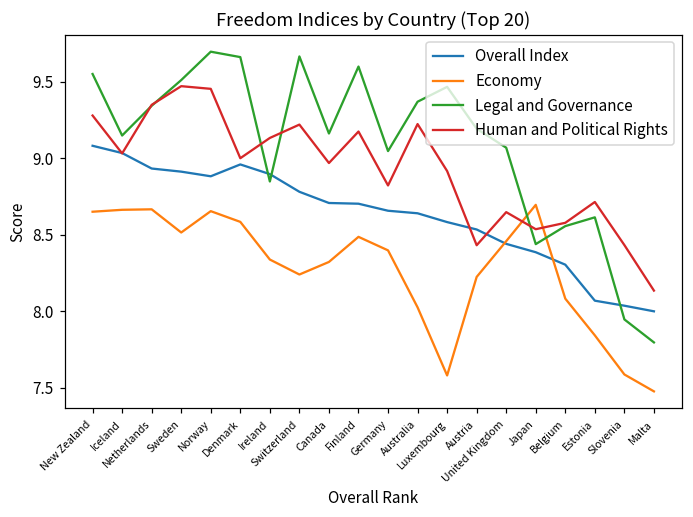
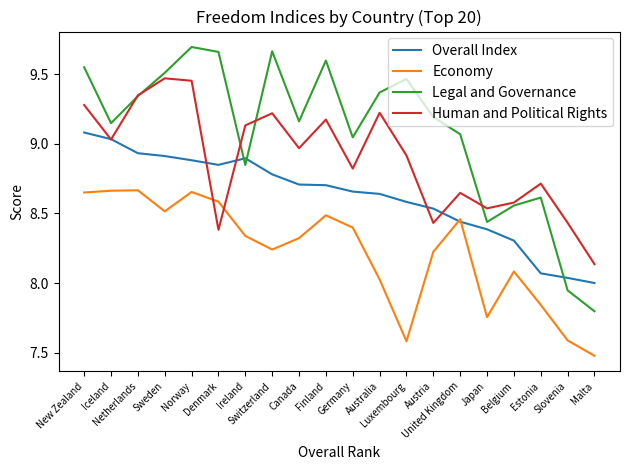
  {
    "Overall Index": {
      "New Zealand": 9.08,
      "Netherlands": 8.93,
      "Sweden": 8.91,
      "Norway": 8.88,
-     "Denmark": 8.96,
+     "Denmark": 8.85,
      "Ireland": 8.90,
      "Switzerland": 8.78,
      "Canada": 8.71,
      "Finland": 8.70,
      "Germany": 8.66,
      "Australia": 8.64,
      "Luxembourg": 8.58,
      "Austria": 8.53,
      "Japan": 8.39,
      "Belgium": 8.30,
      "Estonia": 8.07,
      "Slovenia": 8.04,
      "Malta": 8.00
    },
    "Economy": {
      "New Zealand": 8.65,
      "Iceland": 8.66,
      "Netherlands": 8.67,
      "Sweden": 8.51,
      "Norway": 8.65,
      "Denmark": 8.58,
      "Ireland": 8.34,
      "Switzerland": 8.24,
      "Canada": 8.32,
      "Finland": 8.49,
      "Germany": 8.40,
      "Australia": 8.03,
      "Luxembourg": 7.58,
      "Austria": 8.22,
-     "Japan": 8.70,
+     "Japan": 7.75,
      "Belgium": 8.08,
      "Estonia": 7.84,
      "Slovenia": 7.59,
      "Malta": 7.48
    },
    "Legal and Governance": {
      "New Zealand": 9.55,
      "Iceland": 9.15,
      "Sweden": 9.51,
      "Norway": 9.70,
      "Denmark": 9.66,
      "Ireland": 8.85,
      "Switzerland": 9.66,
      "Canada": 9.16,
      "Finland": 9.60,
      "Germany": 9.05,
      "Australia": 9.37,
      "United Kingdom": 9.07,
      "Japan": 8.44,
      "Belgium": 8.56,
      "Estonia": 8.61,
      "Slovenia": 7.95,
      "Malta": 7.80
    },
    "Human and Political Rights": {
      "New Zealand": 9.28,
      "Sweden": 9.47,
      "Norway": 9.45,
-     "Denmark": 9.00,
+     "Denmark": 8.38,
      "Ireland": 9.13,
      "Switzerland": 9.22,
      "Canada": 8.97,
      "Finland": 9.17,
      "Germany": 8.82,
      "Australia": 9.22,
      "Luxembourg": 8.92,
      "Austria": 8.43,
      "United Kingdom": 8.65,
      "Japan": 8.54,
      "Belgium": 8.58,
      "Estonia": 8.71,
      "Slovenia": 8.43,
      "Malta": 8.14
    }
  }
